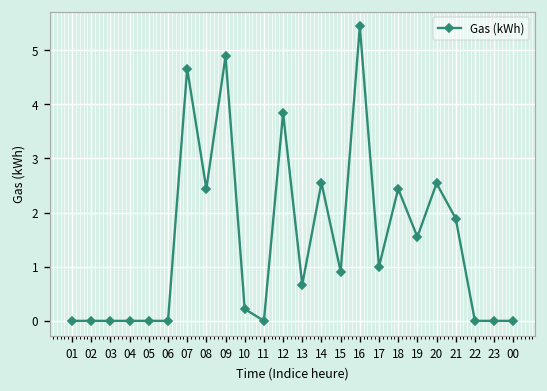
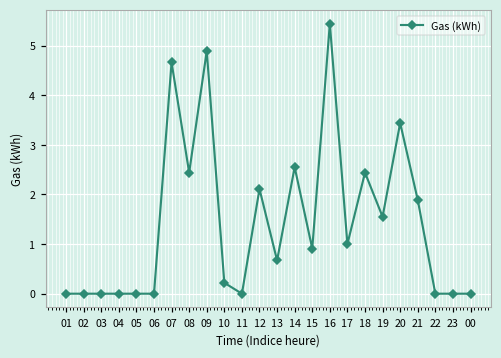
  {
    "01": 0.0,
    "02": 0.0,
    "03": 0.0,
    "04": 0.0,
    "05": 0.0,
    "06": 0.0,
    "07": 4.7,
    "08": 2.4,
    "09": 4.9,
    "10": 0.2,
    "11": 0.0,
-   "12": 3.8,
+   "12": 2.1,
    "13": 0.7,
    "14": 2.6,
    "15": 0.9,
    "16": 5.4,
    "17": 1.0,
    "18": 2.4,
    "19": 1.6,
-   "20": 2.5,
+   "20": 3.4,
    "21": 1.9,
    "22": 0.0,
    "23": 0.0,
    "00": 0.0
  }
